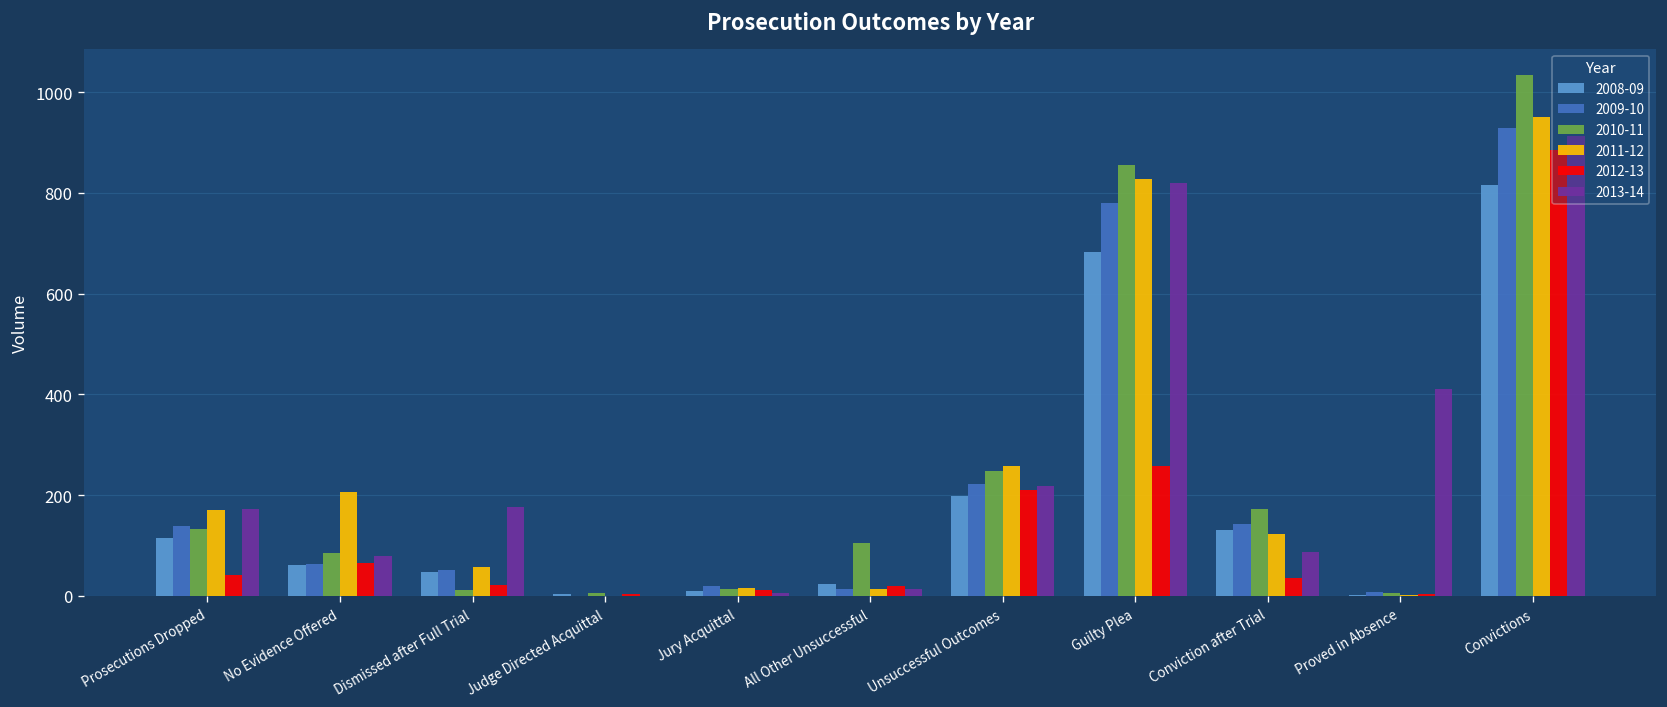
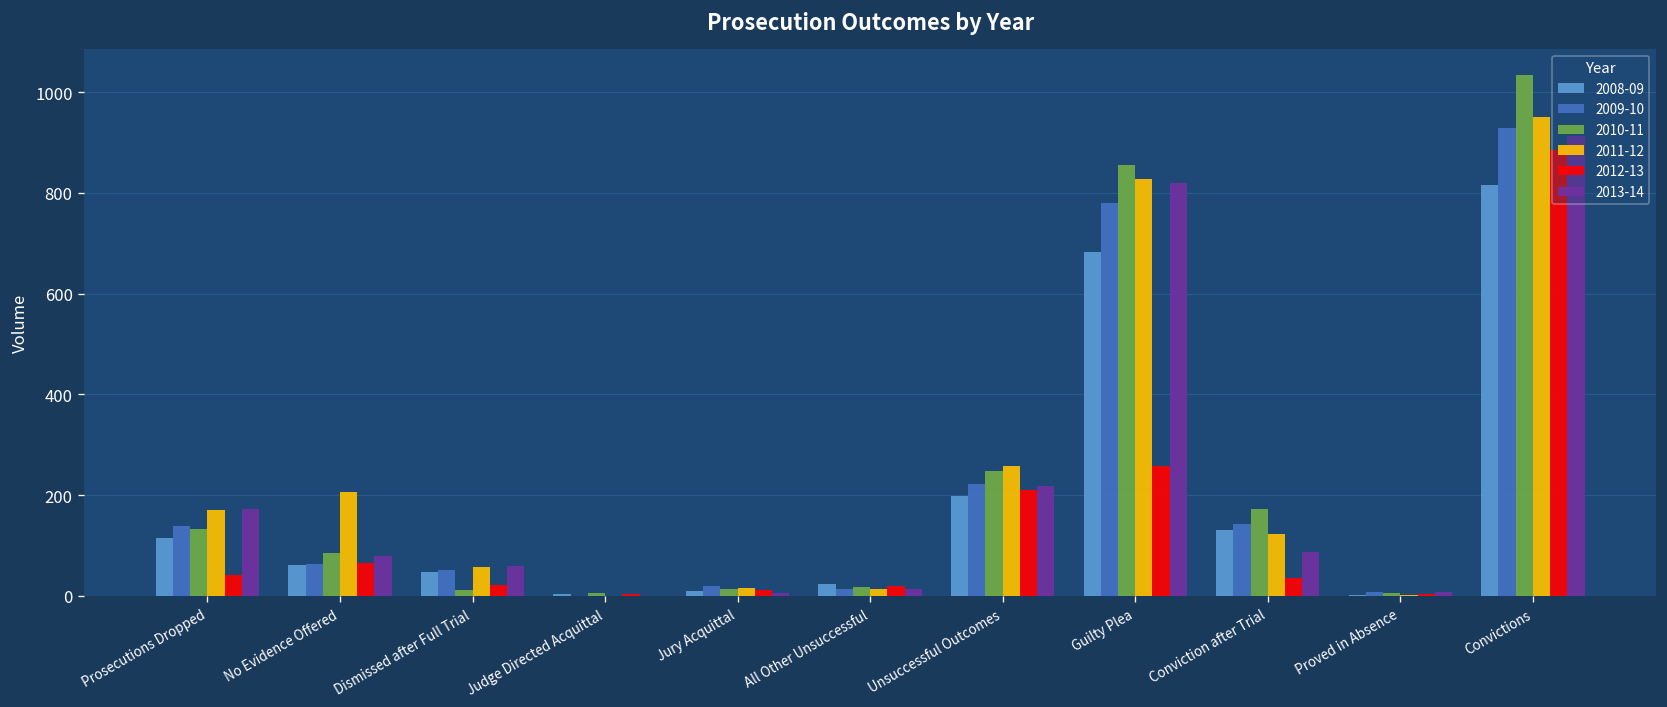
  {
    "2010-11": {
      "Prosecutions Dropped": 130,
      "No Evidence Offered": 90,
      "Dismissed after Full Trial": 10,
      "Jury Acquittal": 10,
-     "All Other Unsuccessful": 110,
+     "All Other Unsuccessful": 20,
      "Unsuccessful Outcomes": 250,
      "Guilty Plea": 860,
      "Conviction after Trial": 170,
      "Convictions": 1030
    },
    "2011-12": {
      "Prosecutions Dropped": 170,
      "No Evidence Offered": 210,
      "Dismissed after Full Trial": 60,
      "Judge Directed Acquittal": 0,
      "Jury Acquittal": 20,
      "All Other Unsuccessful": 10,
      "Unsuccessful Outcomes": 260,
      "Guilty Plea": 830,
      "Conviction after Trial": 120,
      "Convictions": 950
    },
    "2012-13": {
      "Prosecutions Dropped": 40,
      "No Evidence Offered": 70,
      "Dismissed after Full Trial": 20,
      "Jury Acquittal": 10,
      "All Other Unsuccessful": 20,
      "Unsuccessful Outcomes": 210,
      "Guilty Plea": 260,
      "Conviction after Trial": 40
    },
    "2013-14": {
      "Prosecutions Dropped": 170,
      "No Evidence Offered": 80,
-     "Dismissed after Full Trial": 180,
+     "Dismissed after Full Trial": 60,
      "Judge Directed Acquittal": 0,
      "Jury Acquittal": 10,
      "All Other Unsuccessful": 10,
      "Unsuccessful Outcomes": 220,
      "Guilty Plea": 820,
      "Conviction after Trial": 90,
-     "Proved in Absence": 410
+     "Proved in Absence": 10
    }
  }
